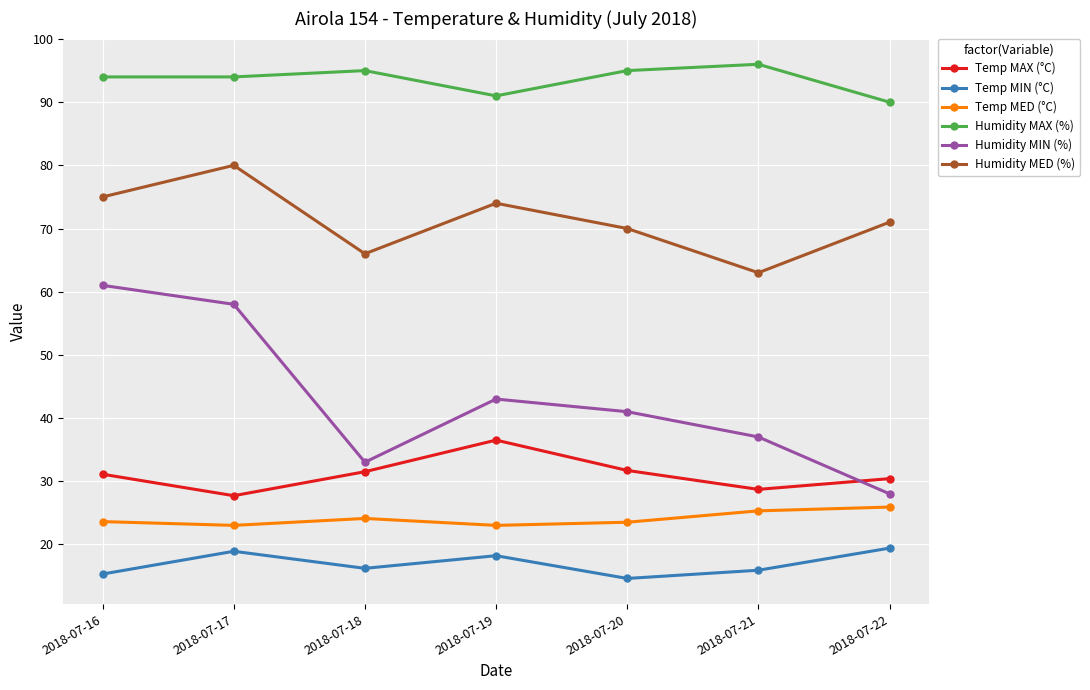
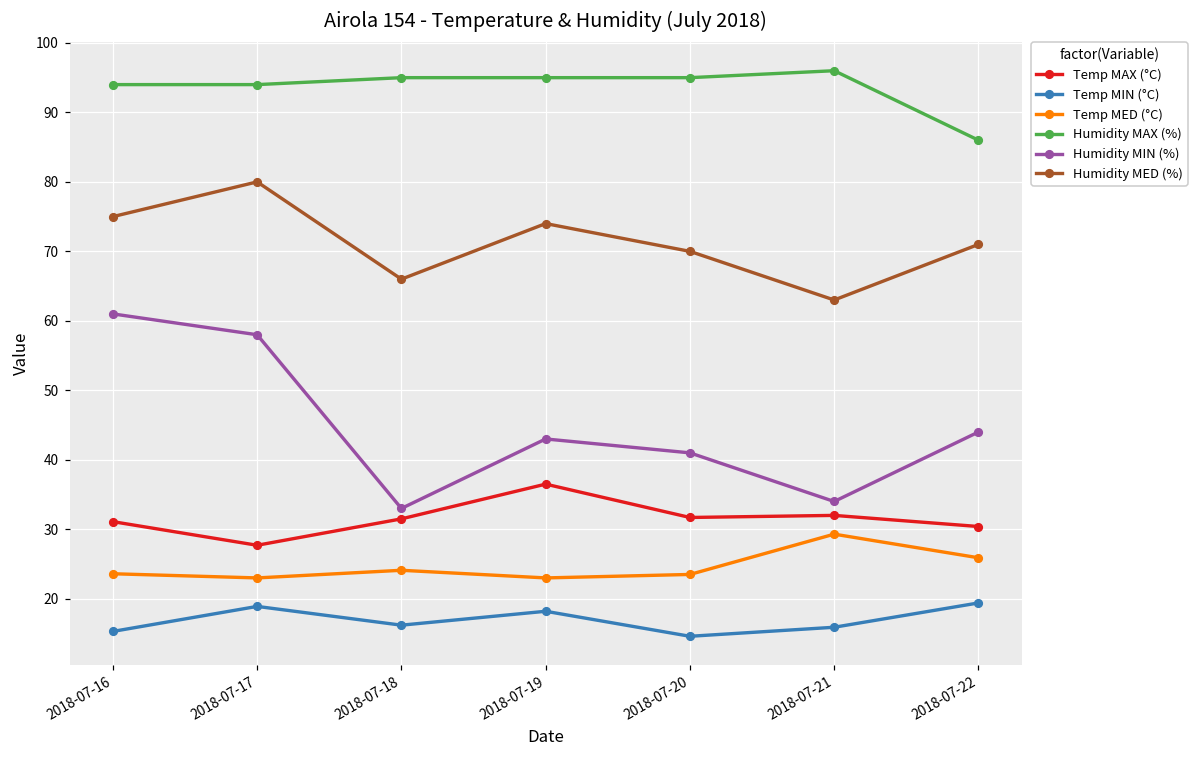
  {
    "Temp MAX (°C)": {
      "2018-07-16": 31,
      "2018-07-17": 28,
      "2018-07-18": 32,
      "2018-07-19": 37,
      "2018-07-20": 32,
-     "2018-07-21": 29,
+     "2018-07-21": 32,
      "2018-07-22": 30
    },
    "Temp MIN (°C)": {
      "2018-07-16": 15,
      "2018-07-17": 19,
      "2018-07-18": 16,
      "2018-07-19": 18,
      "2018-07-20": 15,
      "2018-07-21": 16,
      "2018-07-22": 19
    },
    "Temp MED (°C)": {
      "2018-07-16": 24,
      "2018-07-17": 23,
      "2018-07-18": 24,
      "2018-07-19": 23,
      "2018-07-20": 24,
-     "2018-07-21": 25,
+     "2018-07-21": 29,
      "2018-07-22": 26
    },
    "Humidity MAX (%)": {
      "2018-07-16": 94,
      "2018-07-17": 94,
      "2018-07-18": 95,
-     "2018-07-19": 91,
+     "2018-07-19": 95,
      "2018-07-20": 95,
      "2018-07-21": 96,
-     "2018-07-22": 90
+     "2018-07-22": 86
    },
    "Humidity MIN (%)": {
      "2018-07-16": 61,
      "2018-07-17": 58,
      "2018-07-18": 33,
      "2018-07-19": 43,
      "2018-07-20": 41,
-     "2018-07-21": 37,
-     "2018-07-22": 28
+     "2018-07-21": 34,
+     "2018-07-22": 44
    },
    "Humidity MED (%)": {
      "2018-07-16": 75,
      "2018-07-17": 80,
      "2018-07-18": 66,
      "2018-07-19": 74,
      "2018-07-20": 70,
      "2018-07-21": 63,
      "2018-07-22": 71
    }
  }
